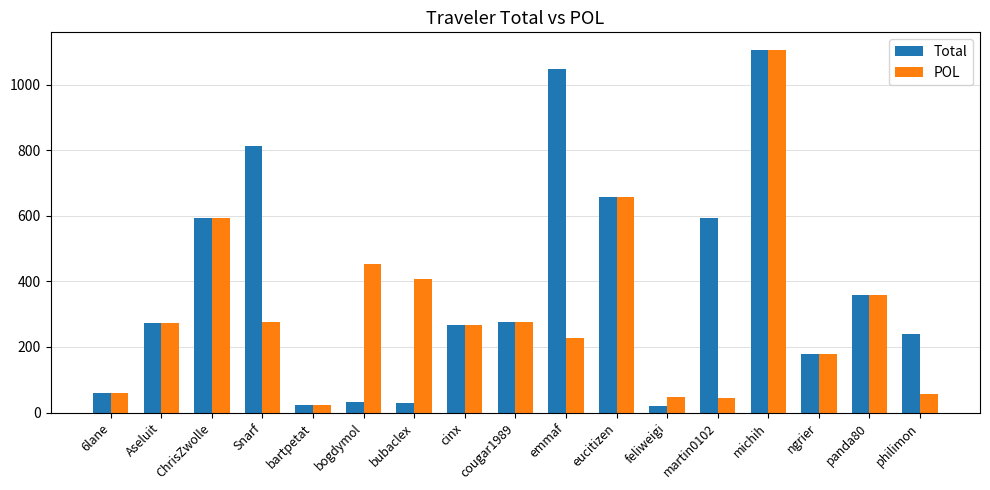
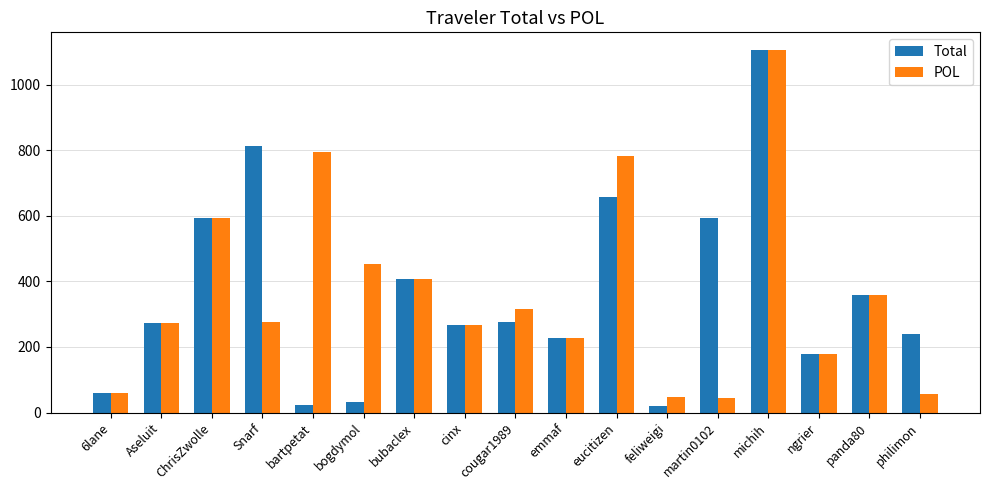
  {
    "Total": {
      "6lane": 60,
      "Aseluit": 270,
      "ChrisZwolle": 590,
      "Snarf": 810,
      "bartpetat": 20,
      "bogdymol": 30,
-     "bubaclex": 30,
+     "bubaclex": 410,
      "cinx": 270,
      "cougar1989": 280,
-     "emmaf": 1050,
+     "emmaf": 230,
      "eucitizen": 660,
      "feliweigi": 20,
      "martin0102": 590,
      "michih": 1100,
      "ngrier": 180,
      "panda80": 360,
      "philimon": 240
    },
    "POL": {
      "6lane": 60,
      "Aseluit": 270,
      "ChrisZwolle": 590,
      "Snarf": 280,
-     "bartpetat": 20,
+     "bartpetat": 790,
      "bogdymol": 450,
      "bubaclex": 410,
      "cinx": 270,
-     "cougar1989": 280,
+     "cougar1989": 310,
      "emmaf": 230,
-     "eucitizen": 660,
+     "eucitizen": 780,
      "feliweigi": 50,
      "martin0102": 40,
      "michih": 1100,
      "ngrier": 180,
      "panda80": 360,
      "philimon": 60
    }
  }
